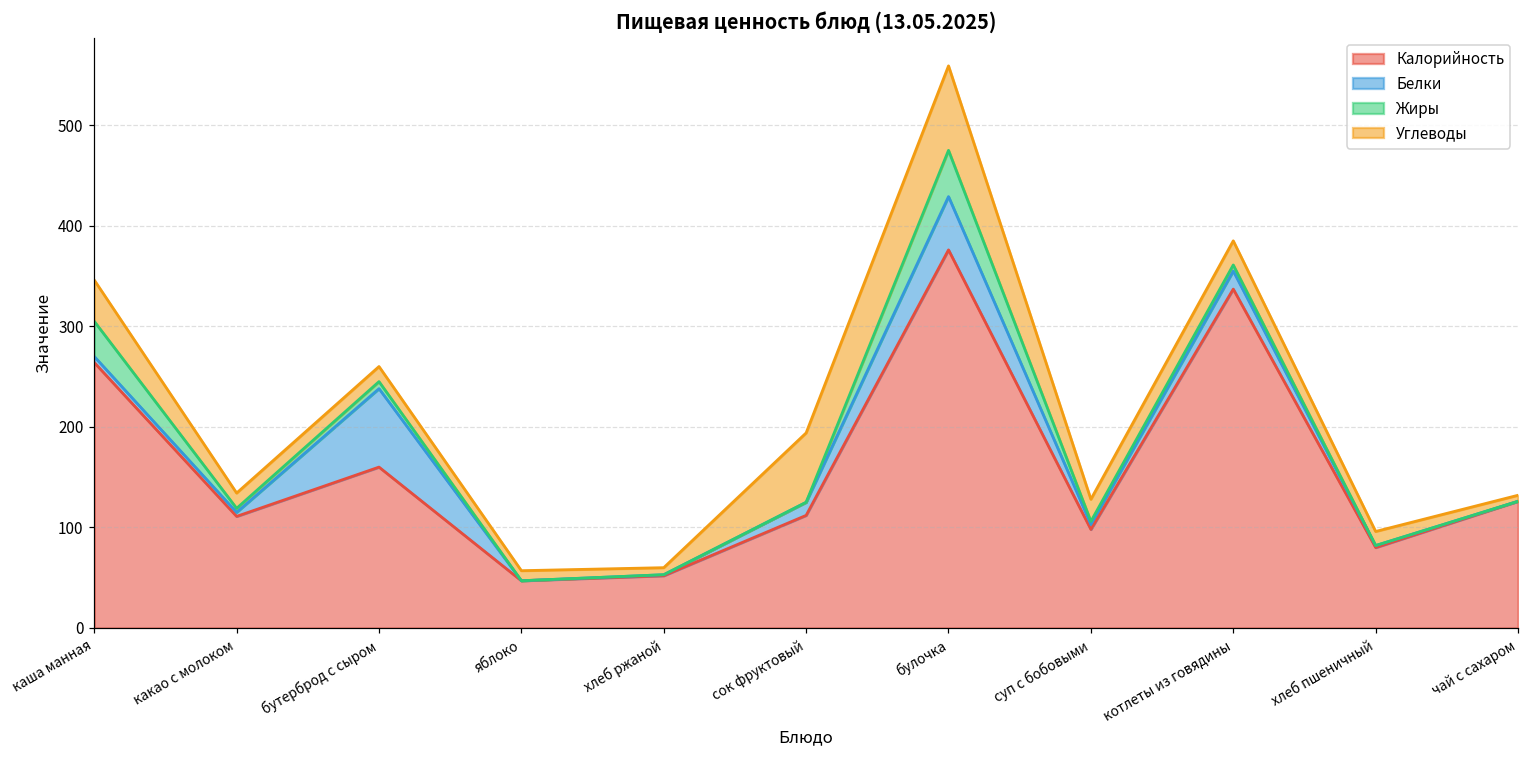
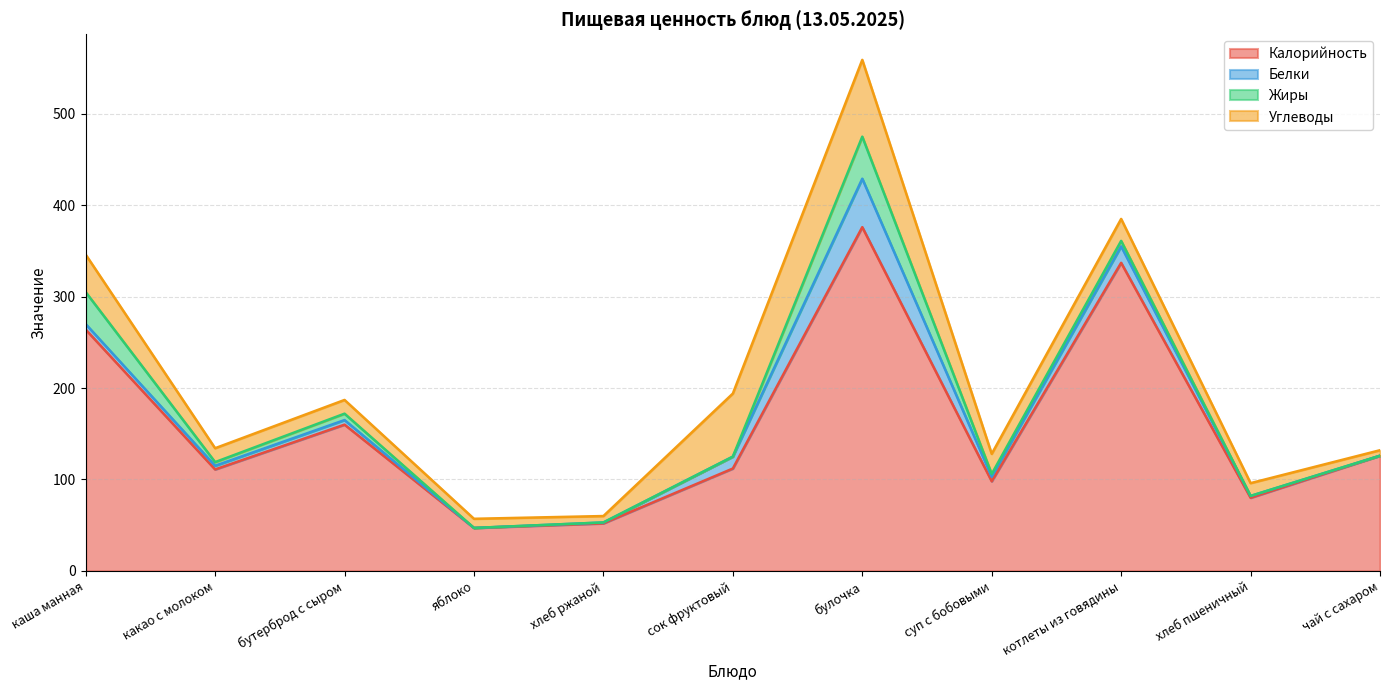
  {
    "Калорийность": {
      "каша манная": 260,
      "какао с молоком": 110,
      "бутерброд с сыром": 160,
      "сок фруктовый": 110,
      "булочка": 380,
      "суп с бобовыми": 100,
      "котлеты из говядины": 340
    },
    "Белки": {
      "каша манная": 10,
      "какао с молоком": 0,
-     "бутерброд с сыром": 80,
+     "бутерброд с сыром": 10,
      "булочка": 50,
      "суп с бобовыми": 10,
      "котлеты из говядины": 20
    },
    "Жиры": {
      "каша манная": 40,
      "какао с молоком": 0,
      "бутерброд с сыром": 10,
      "булочка": 50,
      "суп с бобовыми": 0,
      "котлеты из говядины": 10
    },
    "Углеводы": {
      "каша манная": 40,
      "какао с молоком": 20,
      "бутерброд с сыром": 20,
      "яблоко": 10,
      "хлеб ржаной": 10,
      "сок фруктовый": 70,
      "булочка": 80,
      "суп с бобовыми": 20,
      "котлеты из говядины": 20,
      "хлеб пшеничный": 10,
      "чай с сахаром": 10
    }
  }
